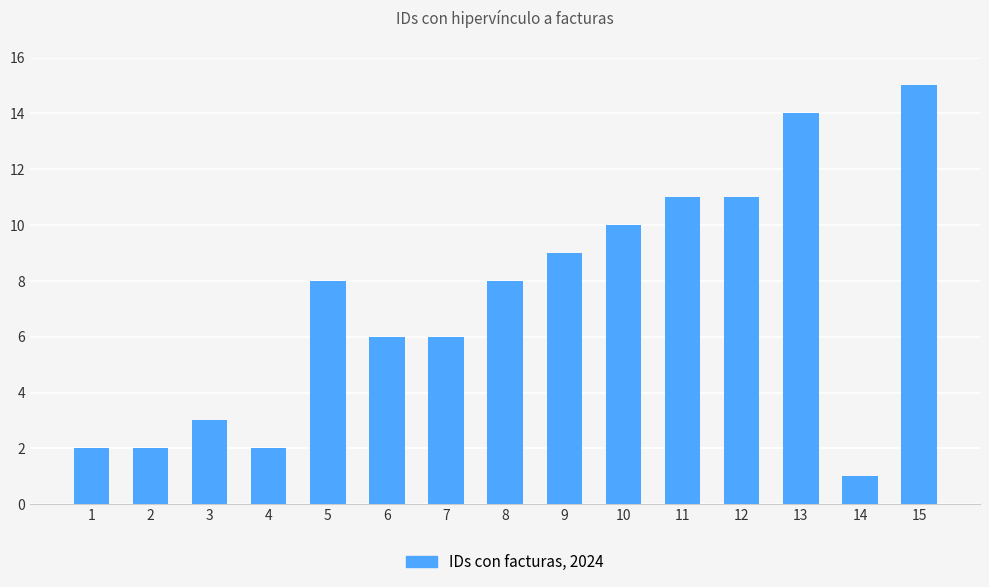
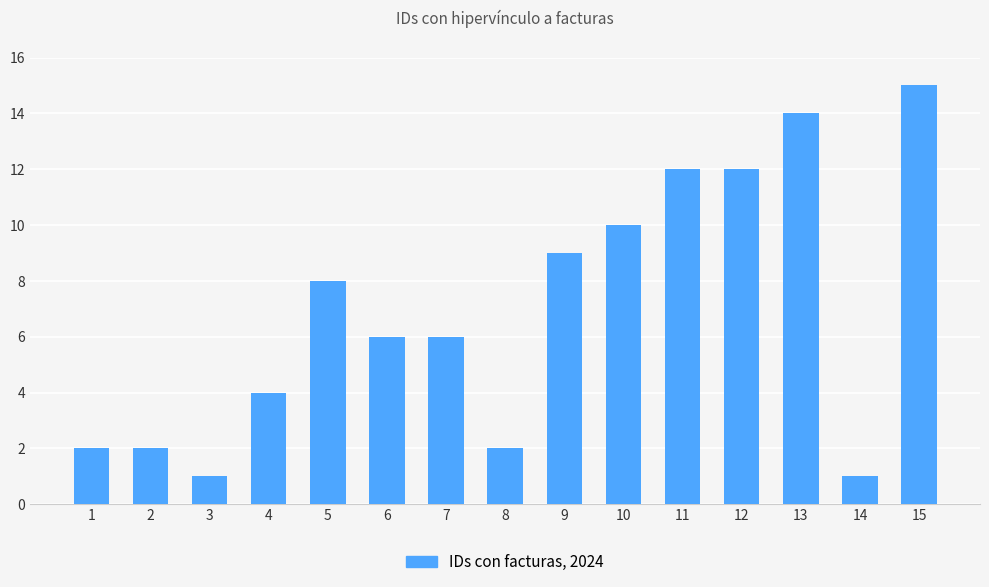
  {
    "1": 2,
    "2": 2,
-   "3": 3,
-   "4": 2,
+   "3": 1,
+   "4": 4,
    "5": 8,
    "6": 6,
    "7": 6,
-   "8": 8,
+   "8": 2,
    "9": 9,
    "10": 10,
-   "11": 11,
-   "12": 11,
+   "11": 12,
+   "12": 12,
    "13": 14,
    "14": 1,
    "15": 15
  }
